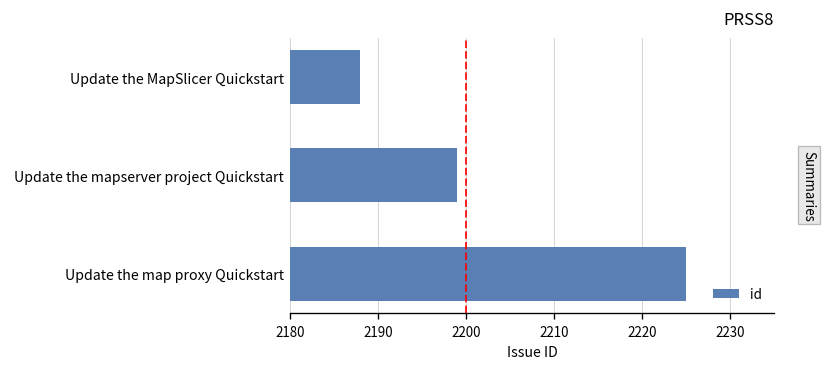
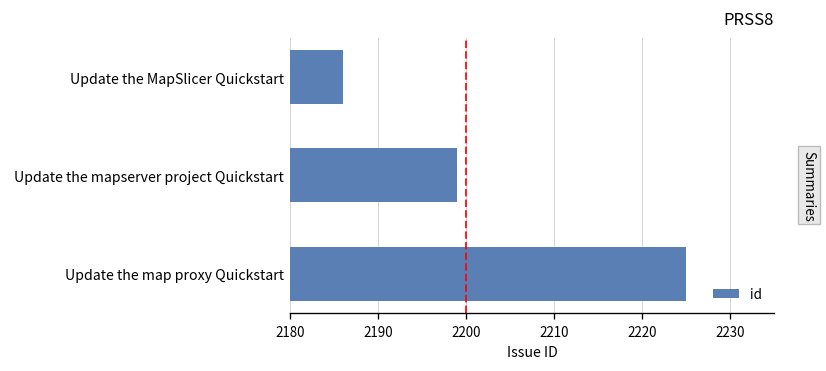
  {
-   "Update the MapSlicer Quickstart": 2188,
+   "Update the MapSlicer Quickstart": 2186,
    "Update the mapserver project Quickstart": 2199,
    "Update the map proxy Quickstart": 2225
  }
